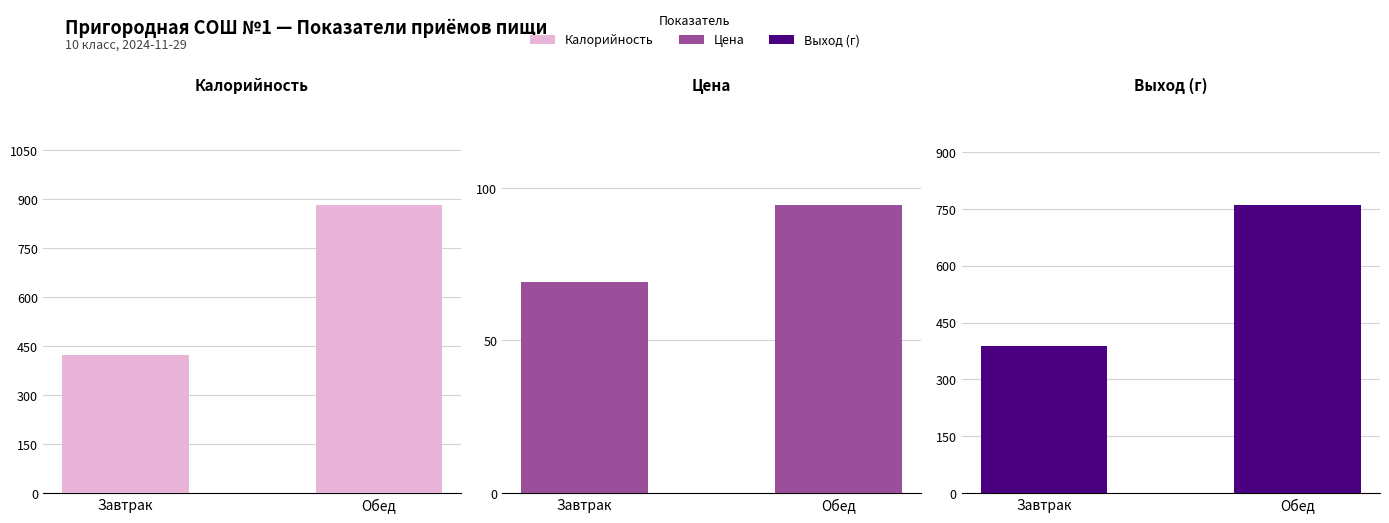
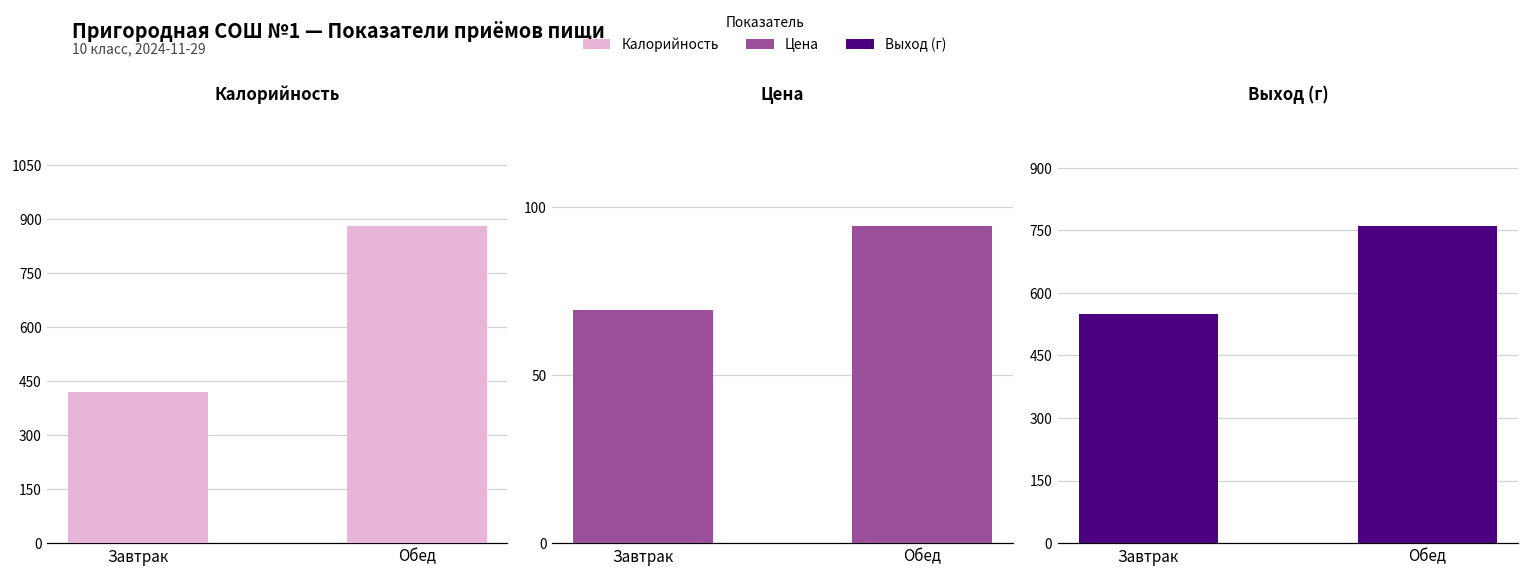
  {
    "Калорийность": {
      "Завтрак": 420,
      "Обед": 880
    },
    "Цена": {
      "Завтрак": 69,
      "Обед": 94
    },
    "Выход (г)": {
-     "Завтрак": 390,
+     "Завтрак": 550,
      "Обед": 760
    }
  }
